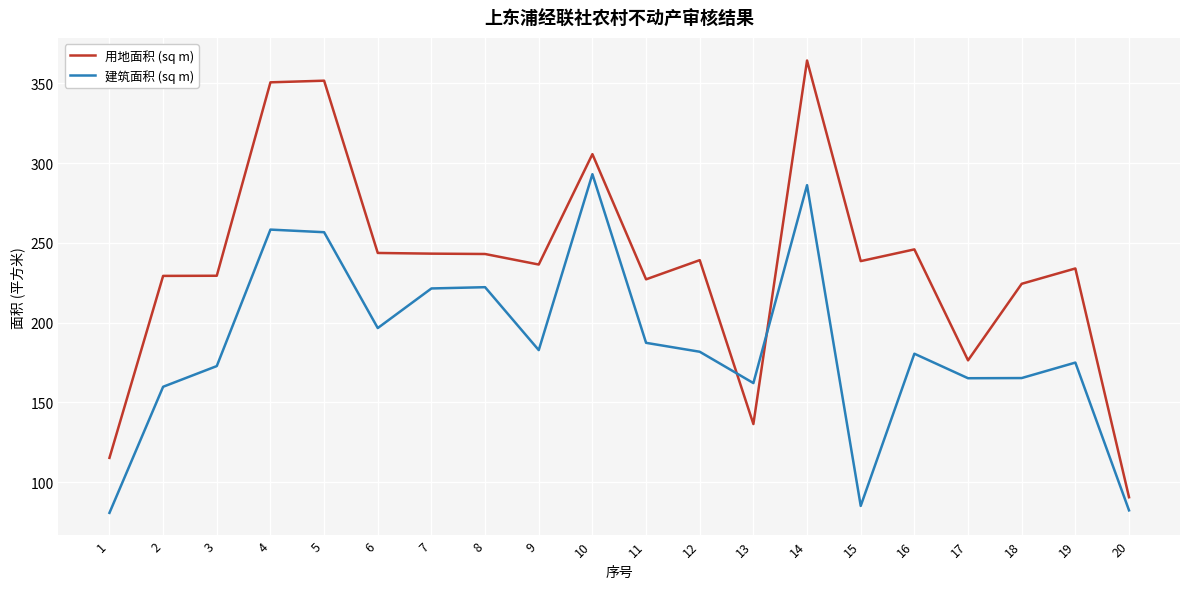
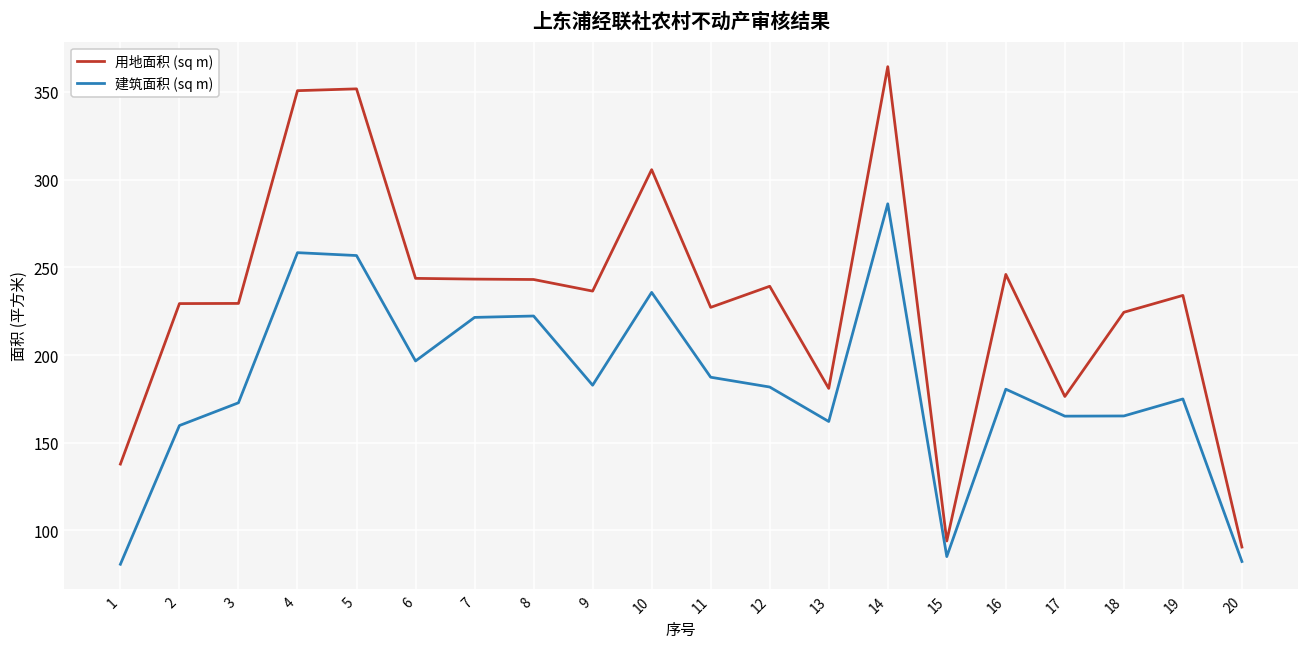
  {
    "用地面积 (sq m)": {
-     "1": 115,
+     "1": 138,
      "2": 229,
      "3": 229,
      "4": 351,
      "5": 352,
      "6": 244,
      "7": 243,
      "8": 243,
      "9": 236,
      "10": 306,
      "11": 227,
      "12": 239,
-     "13": 136,
+     "13": 181,
      "14": 364,
-     "15": 239,
+     "15": 94,
      "16": 246,
      "17": 176,
      "18": 224,
      "19": 234,
      "20": 91
    },
    "建筑面积 (sq m)": {
      "1": 81,
      "2": 160,
      "3": 173,
      "4": 258,
      "5": 257,
      "6": 197,
      "7": 221,
      "8": 222,
      "9": 183,
-     "10": 293,
+     "10": 236,
      "11": 187,
      "12": 182,
      "13": 162,
      "14": 286,
      "15": 85,
      "16": 181,
      "17": 165,
      "18": 165,
      "19": 175,
      "20": 82
    }
  }
